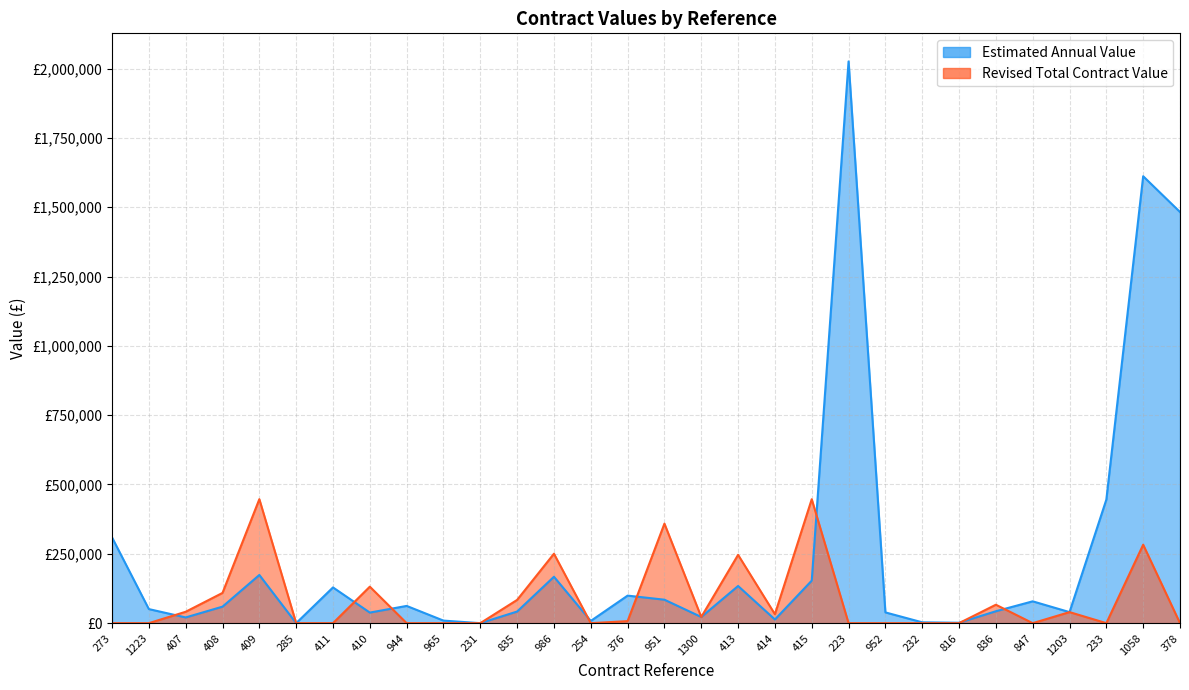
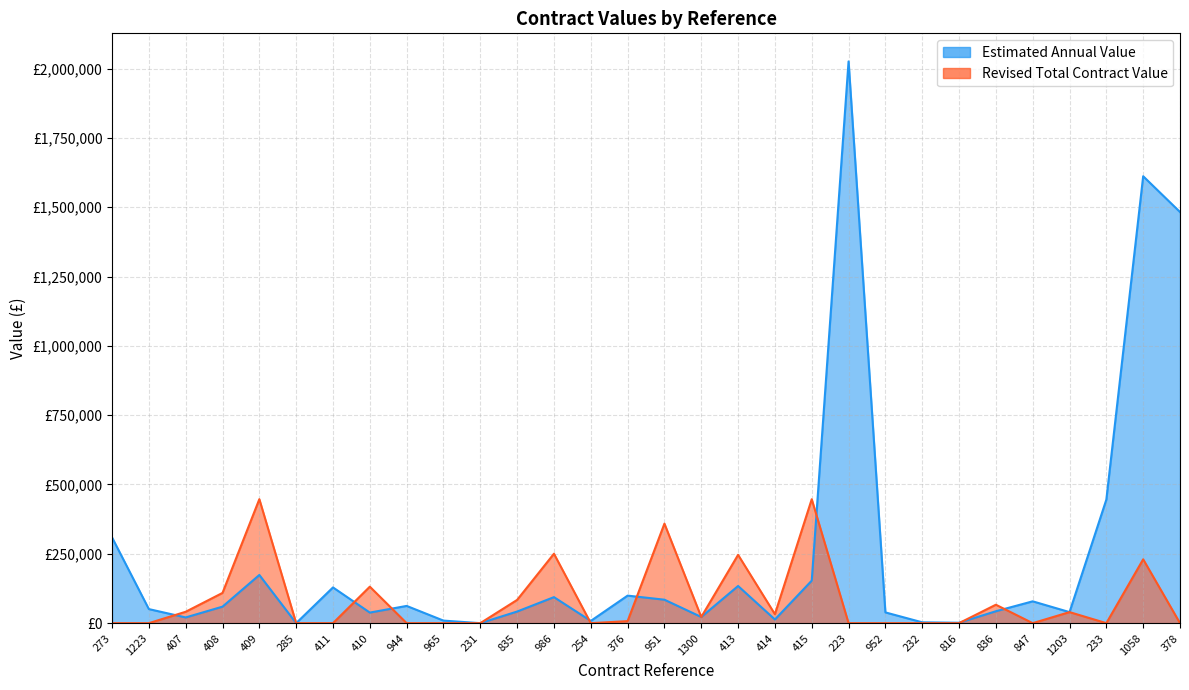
  {
    "Estimated Annual Value": {
      "273": "£310,000",
      "1223": "£50,000",
      "407": "£20,000",
      "408": "£60,000",
      "409": "£170,000",
      "411": "£130,000",
      "410": "£40,000",
      "944": "£60,000",
      "965": "£10,000",
      "835": "£40,000",
-     "986": "£170,000",
+     "986": "£90,000",
      "376": "£100,000",
      "951": "£80,000",
      "413": "£130,000",
      "414": "£10,000",
      "415": "£150,000",
      "223": "£2,030,000",
      "952": "£40,000",
      "836": "£40,000",
      "847": "£80,000",
      "233": "£450,000",
      "1058": "£1,610,000",
      "378": "£1,480,000"
    },
    "Revised Total Contract Value": {
      "273": "£0",
      "1223": "£0",
      "407": "£40,000",
      "408": "£110,000",
      "409": "£450,000",
      "411": "£0",
      "410": "£130,000",
      "944": "£0",
      "965": "£0",
      "835": "£80,000",
      "986": "£250,000",
      "376": "£10,000",
      "951": "£360,000",
      "413": "£250,000",
      "414": "£30,000",
      "415": "£450,000",
      "223": "£0",
      "952": "£0",
      "836": "£70,000",
      "847": "£0",
      "233": "£0",
-     "1058": "£280,000",
+     "1058": "£230,000",
      "378": "£0"
    }
  }
